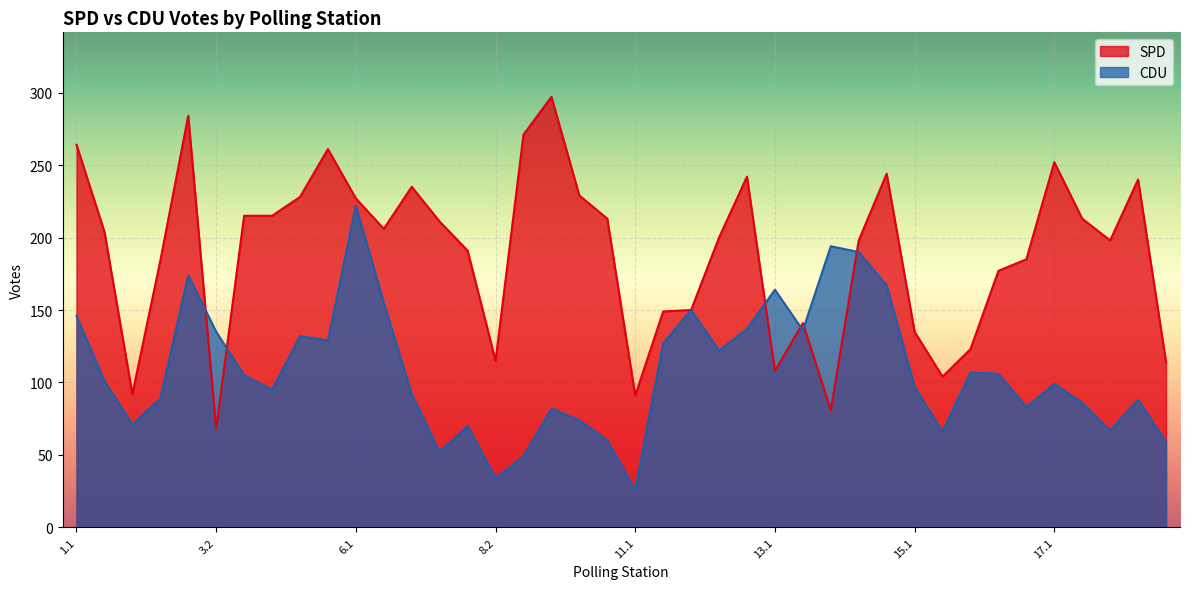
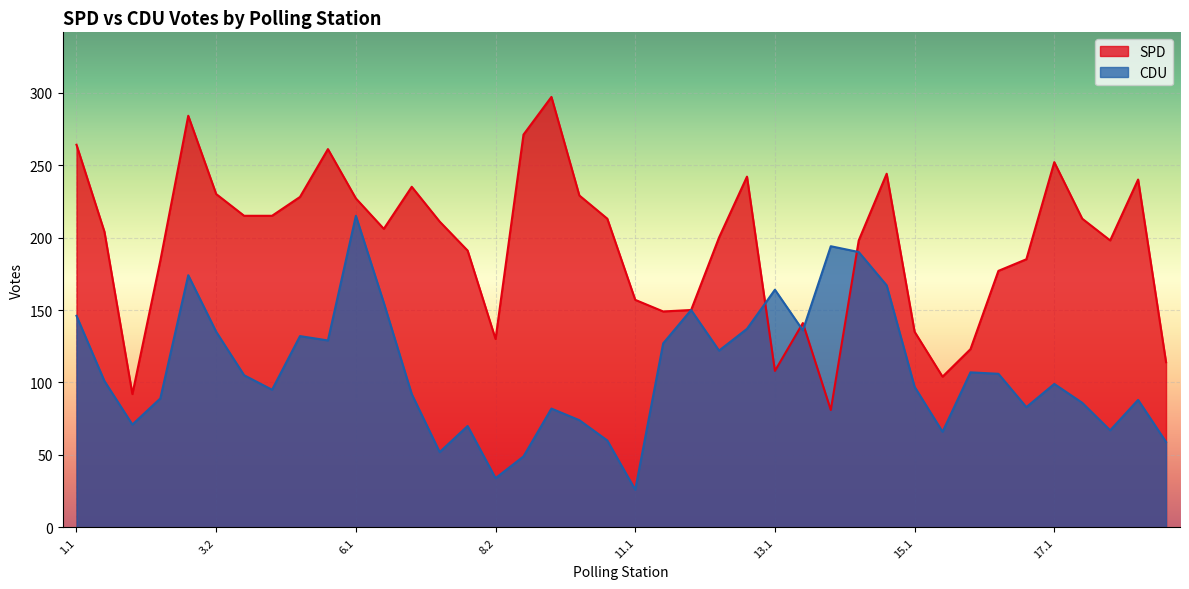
  {
    "SPD": {
      "1.1": 264,
-     "3.2": 68,
+     "3.2": 230,
      "6.1": 227,
-     "8.2": 115,
-     "11.1": 91,
+     "8.2": 130,
+     "11.1": 157,
      "13.1": 108,
      "15.1": 135,
      "17.1": 252
    },
    "CDU": {
      "1.1": 146,
      "3.2": 135,
-     "6.1": 222,
+     "6.1": 215,
      "8.2": 34,
      "11.1": 26,
      "13.1": 164,
      "15.1": 97,
      "17.1": 99
    }
  }
